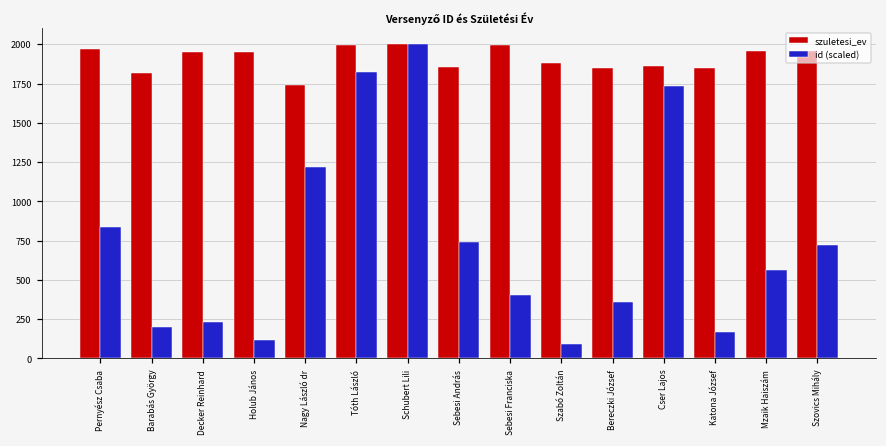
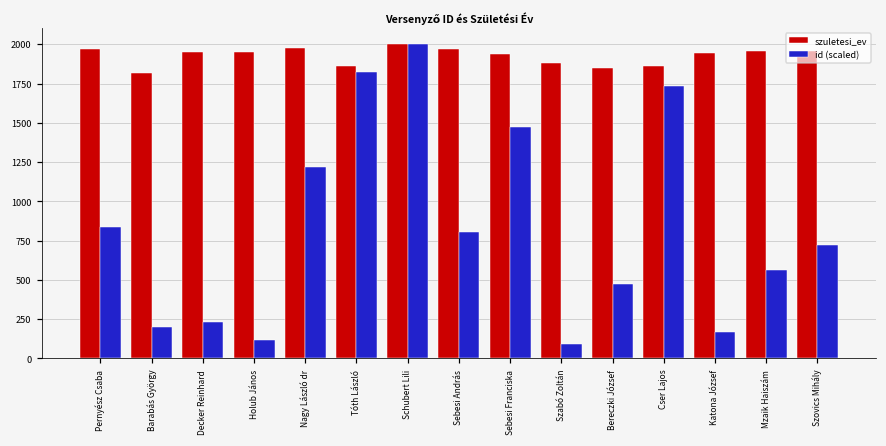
  {
    "szuletesi_ev": {
      "Pernyész Csaba": 1970,
      "Barabás György": 1820,
      "Decker Reinhard": 1950,
      "Holub János": 1950,
-     "Nagy László dr": 1740,
-     "Tóth László": 1990,
+     "Nagy László dr": 1980,
+     "Tóth László": 1860,
      "Schubert Lili": 2000,
-     "Sebesi András": 1860,
-     "Sebesi Franciska": 2000,
+     "Sebesi András": 1970,
+     "Sebesi Franciska": 1940,
      "Szabó Zoltán": 1880,
      "Bereczki József": 1850,
      "Cser Lajos": 1860,
-     "Katona József": 1850,
+     "Katona József": 1950,
      "Mzaik Haiszám": 1960
    },
    "id (scaled)": {
      "Pernyész Csaba": 840,
      "Barabás György": 200,
      "Decker Reinhard": 230,
      "Holub János": 120,
      "Nagy László dr": 1220,
      "Tóth László": 1830,
      "Schubert Lili": 2000,
-     "Sebesi András": 740,
-     "Sebesi Franciska": 400,
+     "Sebesi András": 800,
+     "Sebesi Franciska": 1470,
      "Szabó Zoltán": 90,
-     "Bereczki József": 360,
+     "Bereczki József": 470,
      "Cser Lajos": 1730,
      "Katona József": 170,
      "Mzaik Haiszám": 560,
      "Szovics Mihály": 720
    }
  }
